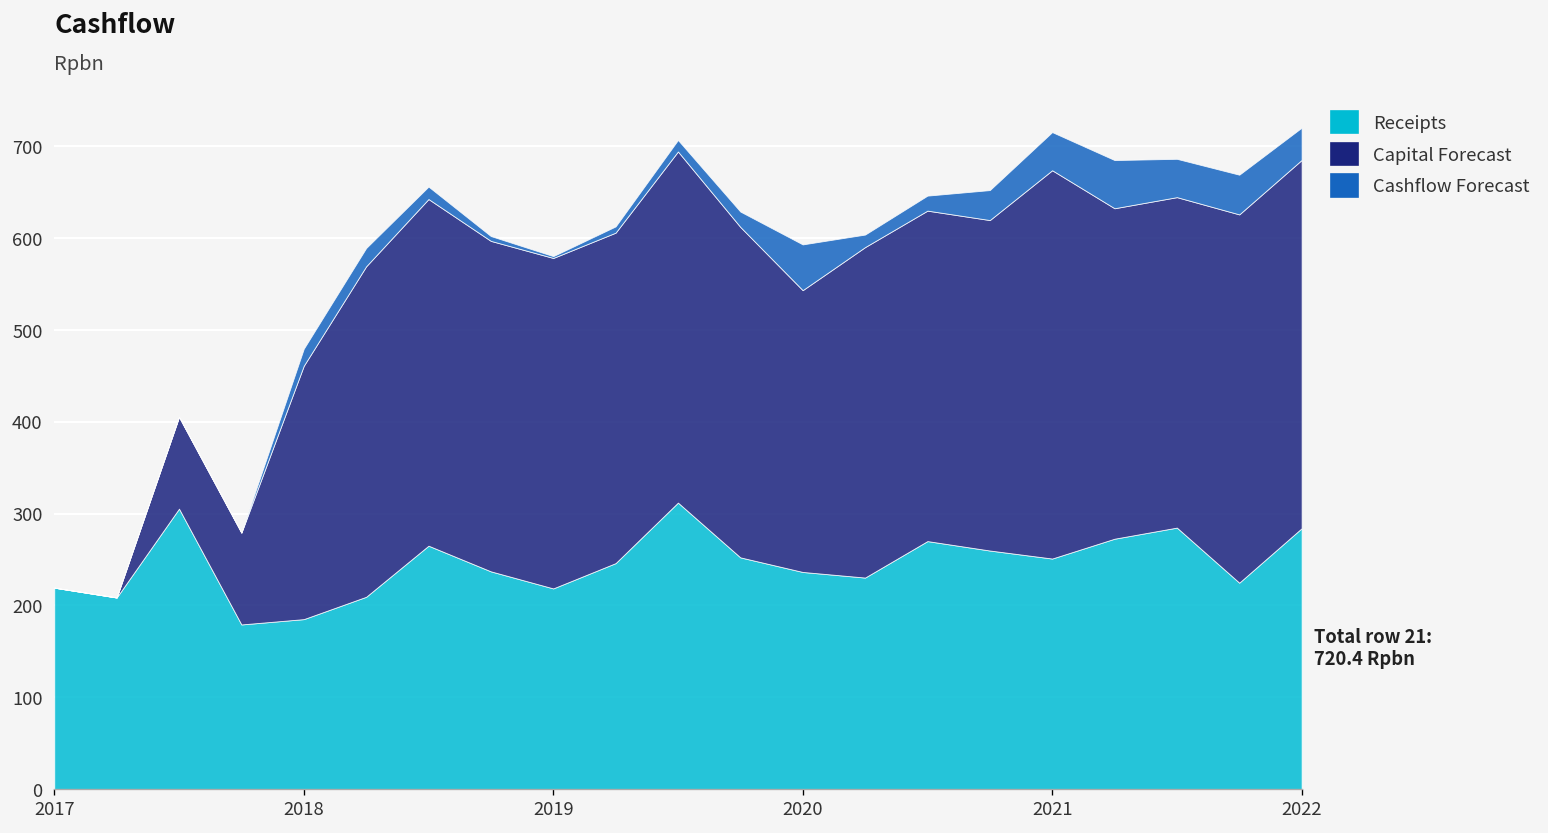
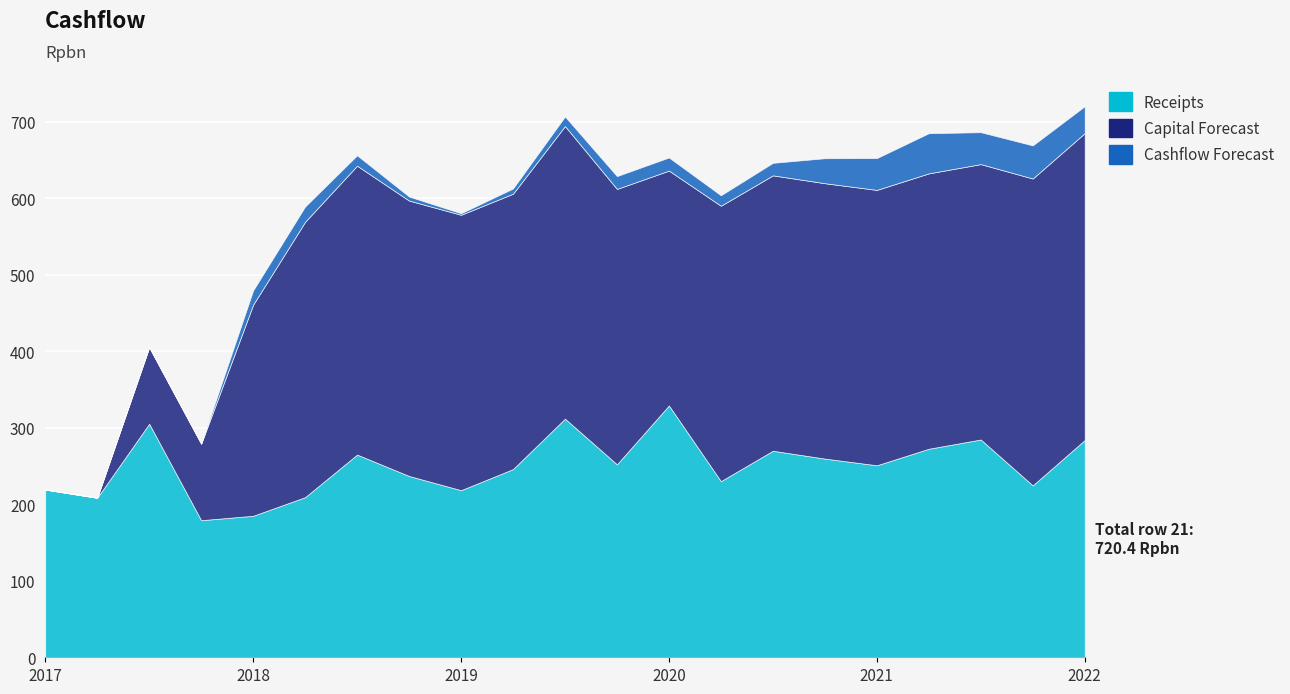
  {
    "Receipts": {
      "2018": 180,
      "2019": 220,
-     "2020": 240,
+     "2020": 330,
      "2021": 250,
      "2022": 280
    },
    "Capital Forecast": {
      "2018": 280,
      "2020": 310,
-     "2021": 420,
+     "2021": 360,
      "2022": 400
    },
    "Cashflow Forecast": {
      "2018": 20,
-     "2020": 50,
+     "2020": 20,
      "2021": 40,
      "2022": 40
    }
  }
